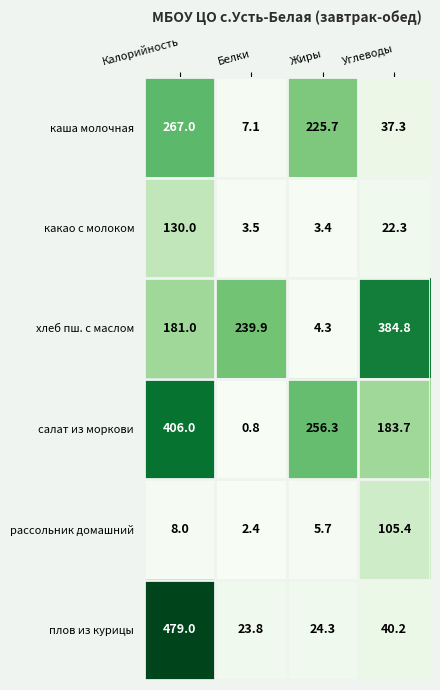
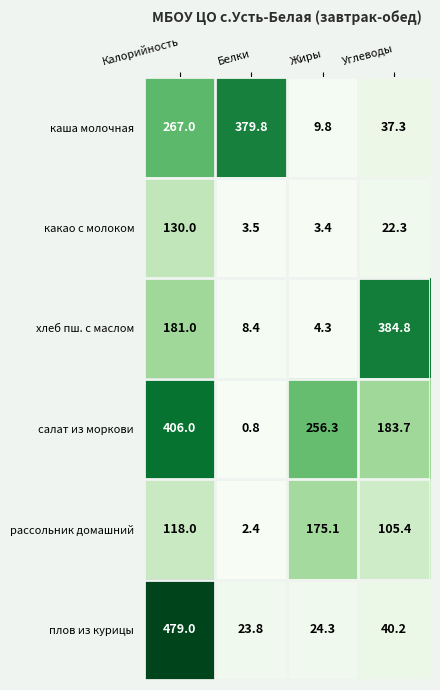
  {
    "каша молочная": {
      "Калорийность": 267.0,
-     "Белки": 7.1,
-     "Жиры": 225.7,
+     "Белки": 379.8,
+     "Жиры": 9.8,
      "Углеводы": 37.3
    },
    "какао с молоком": {
      "Калорийность": 130.0,
      "Белки": 3.5,
      "Жиры": 3.4,
      "Углеводы": 22.3
    },
    "хлеб пш. с маслом": {
      "Калорийность": 181.0,
-     "Белки": 239.9,
+     "Белки": 8.4,
      "Жиры": 4.3,
      "Углеводы": 384.8
    },
    "салат из моркови": {
      "Калорийность": 406.0,
      "Белки": 0.8,
      "Жиры": 256.3,
      "Углеводы": 183.7
    },
    "рассольник домашний": {
-     "Калорийность": 8.0,
+     "Калорийность": 118.0,
      "Белки": 2.4,
-     "Жиры": 5.7,
+     "Жиры": 175.1,
      "Углеводы": 105.4
    },
    "плов из курицы": {
      "Калорийность": 479.0,
      "Белки": 23.8,
      "Жиры": 24.3,
      "Углеводы": 40.2
    }
  }
